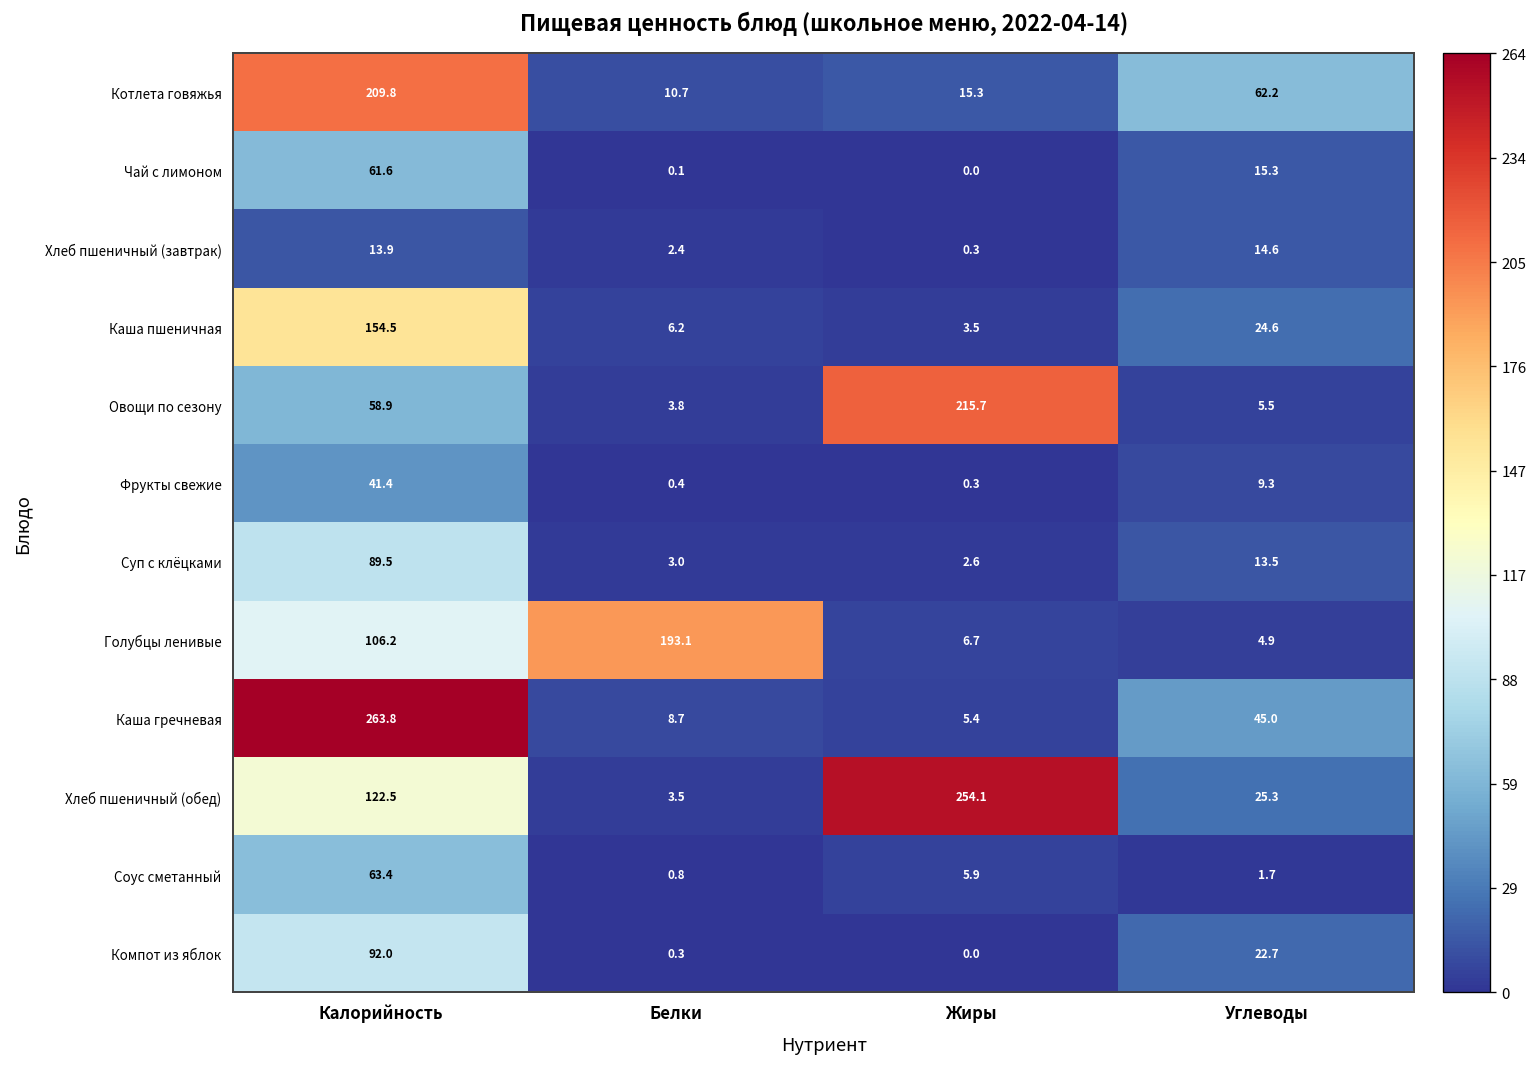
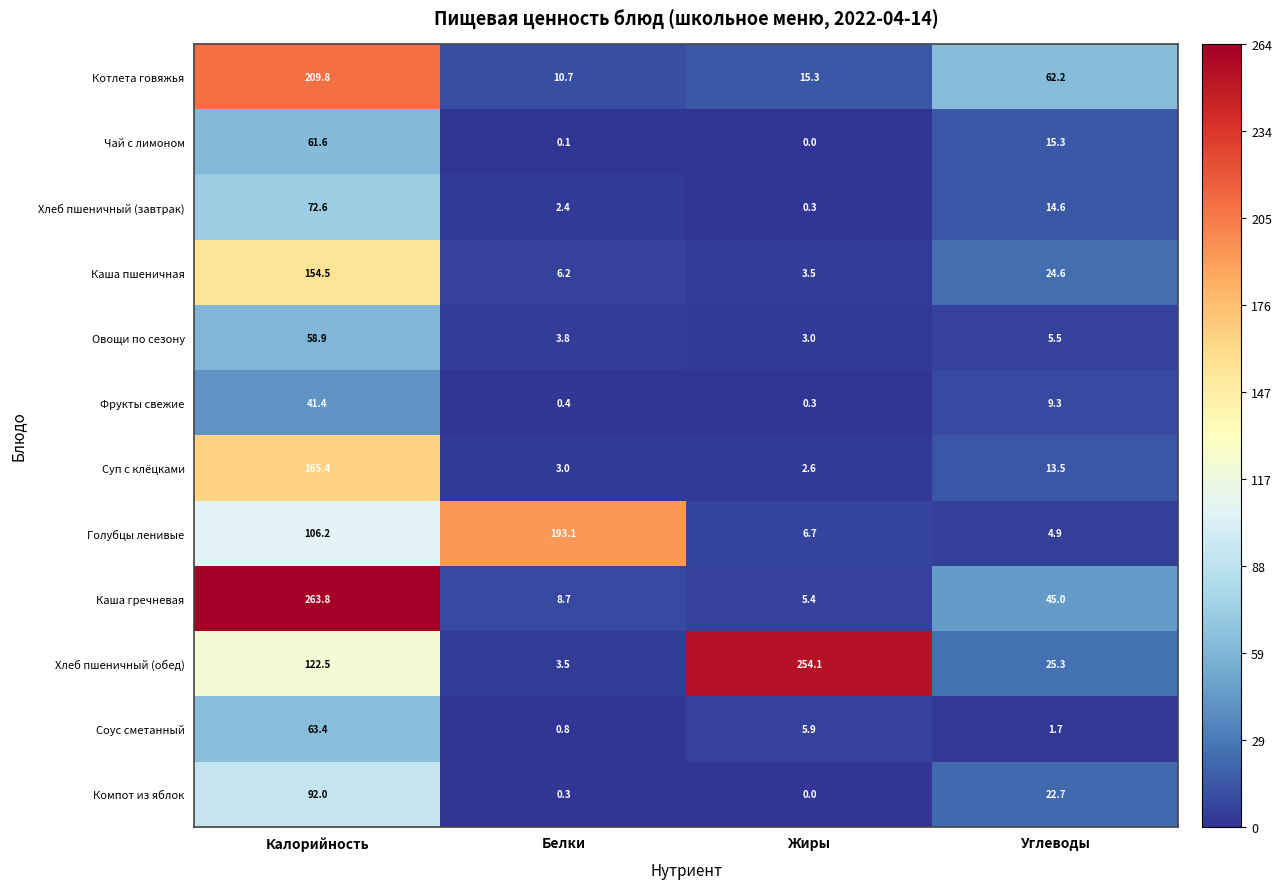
  {
    "Котлета говяжья": {
      "Калорийность": 209.8,
      "Белки": 10.7,
      "Жиры": 15.3,
      "Углеводы": 62.2
    },
    "Чай с лимоном": {
      "Калорийность": 61.6,
      "Белки": 0.1,
      "Жиры": 0.0,
      "Углеводы": 15.3
    },
    "Хлеб пшеничный (завтрак)": {
-     "Калорийность": 13.9,
+     "Калорийность": 72.6,
      "Белки": 2.4,
      "Жиры": 0.3,
      "Углеводы": 14.6
    },
    "Каша пшеничная": {
      "Калорийность": 154.5,
      "Белки": 6.2,
      "Жиры": 3.5,
      "Углеводы": 24.6
    },
    "Овощи по сезону": {
      "Калорийность": 58.9,
      "Белки": 3.8,
-     "Жиры": 215.7,
+     "Жиры": 3.0,
      "Углеводы": 5.5
    },
    "Фрукты свежие": {
      "Калорийность": 41.4,
      "Белки": 0.4,
      "Жиры": 0.3,
      "Углеводы": 9.3
    },
    "Суп с клёцками": {
-     "Калорийность": 89.5,
+     "Калорийность": 165.4,
      "Белки": 3.0,
      "Жиры": 2.6,
      "Углеводы": 13.5
    },
    "Голубцы ленивые": {
      "Калорийность": 106.2,
      "Белки": 193.1,
      "Жиры": 6.7,
      "Углеводы": 4.9
    },
    "Каша гречневая": {
      "Калорийность": 263.8,
      "Белки": 8.7,
      "Жиры": 5.4,
      "Углеводы": 45.0
    },
    "Хлеб пшеничный (обед)": {
      "Калорийность": 122.5,
      "Белки": 3.5,
      "Жиры": 254.1,
      "Углеводы": 25.3
    },
    "Соус сметанный": {
      "Калорийность": 63.4,
      "Белки": 0.8,
      "Жиры": 5.9,
      "Углеводы": 1.7
    },
    "Компот из яблок": {
      "Калорийность": 92.0,
      "Белки": 0.3,
      "Жиры": 0.0,
      "Углеводы": 22.7
    }
  }
